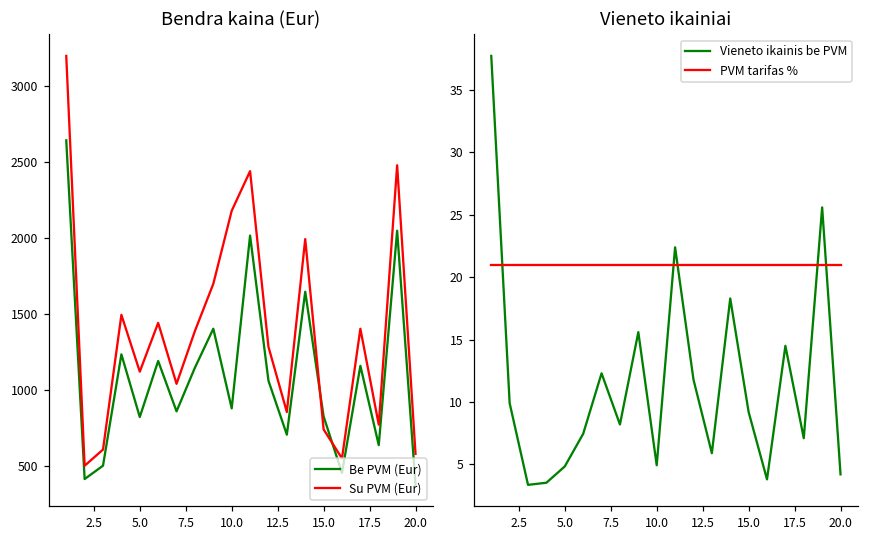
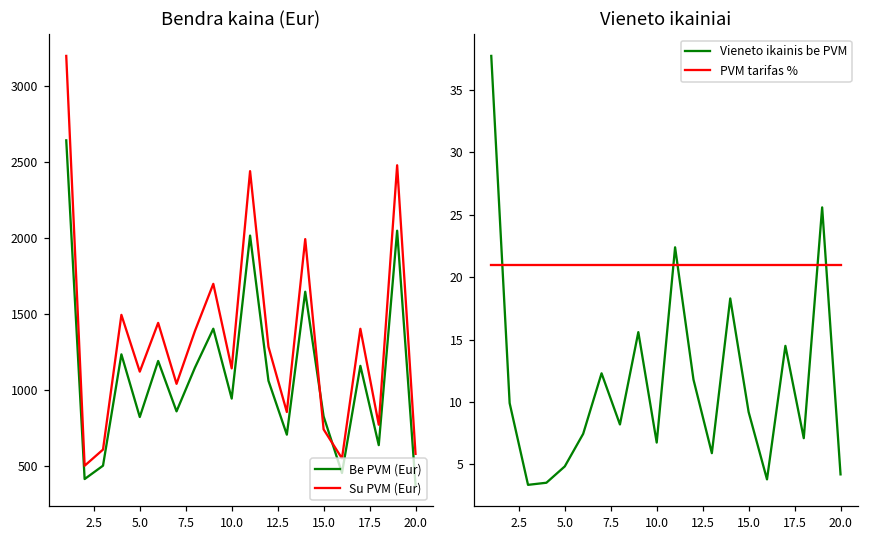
  {
    "Bendra kaina (Eur)": {
      "Be PVM (Eur)": {
        "5.0": 820,
-       "10.0": 880,
+       "10.0": 950,
        "15.0": 830
      },
      "Su PVM (Eur)": {
        "5.0": 1120,
-       "10.0": 2180,
+       "10.0": 1140,
        "15.0": 740,
        "20.0": 580
      }
    },
    "Vieneto ikainiai": {
      "Vieneto ikainis be PVM": {
        "5.0": 4.8,
-       "10.0": 4.9,
+       "10.0": 6.8,
        "15.0": 9.2,
        "20.0": 4.2
      },
      "PVM tarifas %": {
        "5.0": 21.0,
        "10.0": 21.0,
        "15.0": 21.0,
        "20.0": 21.0
      }
    }
  }
